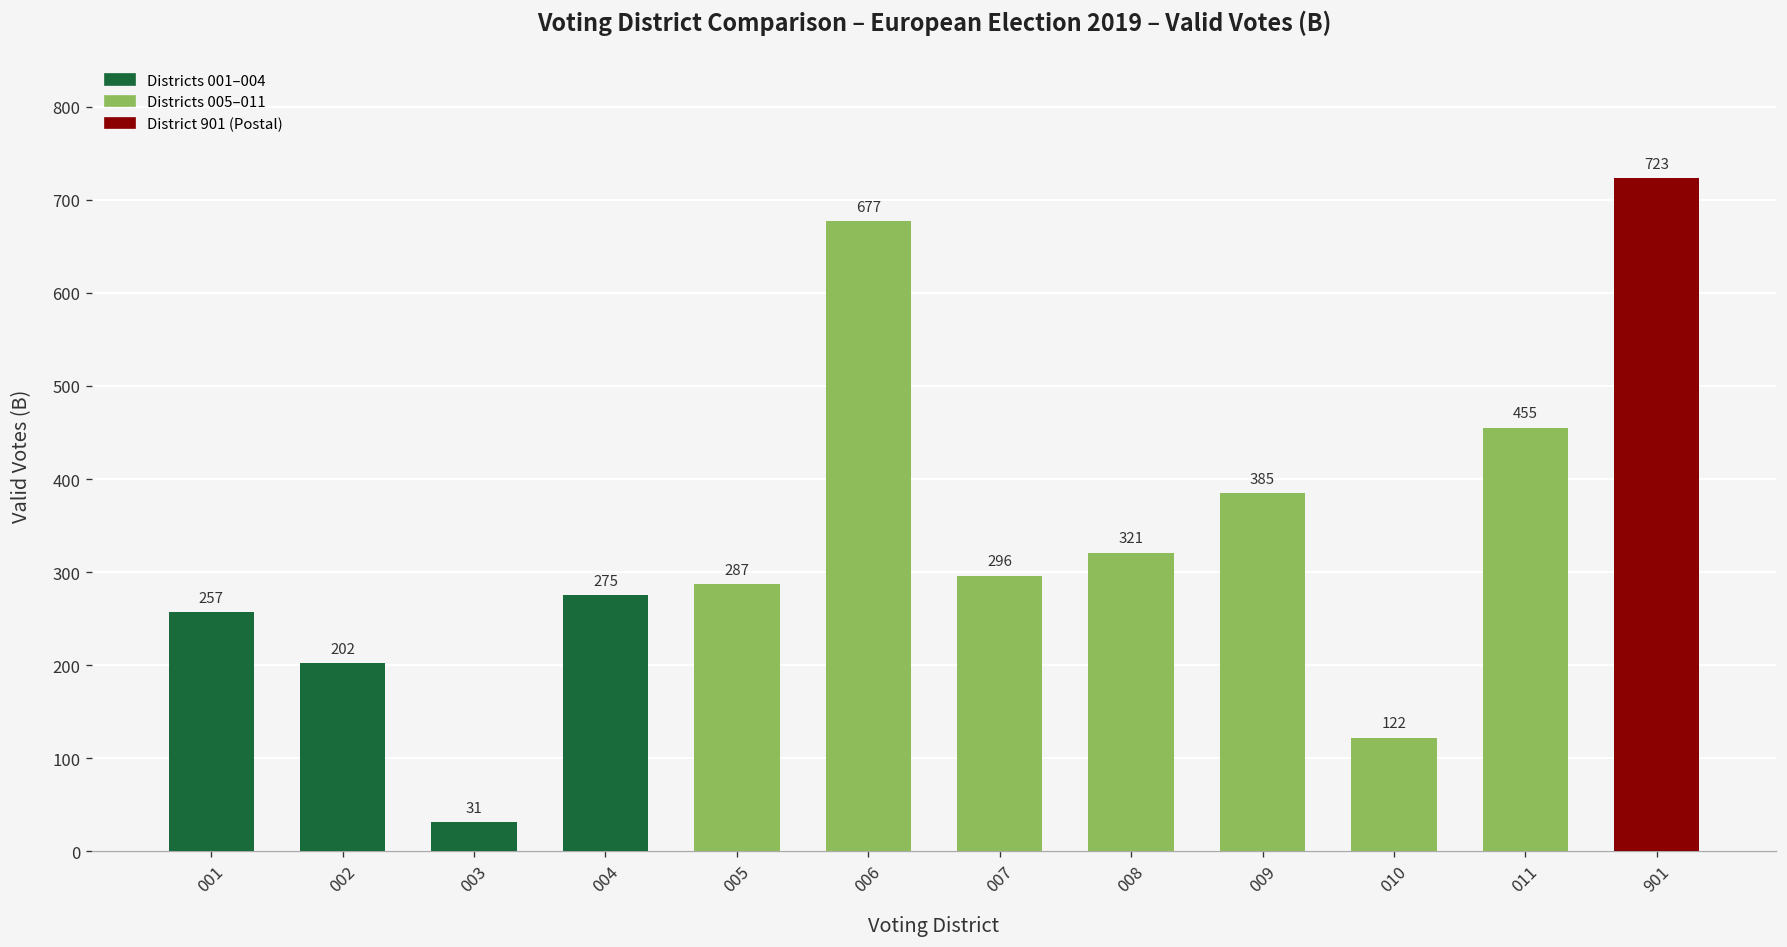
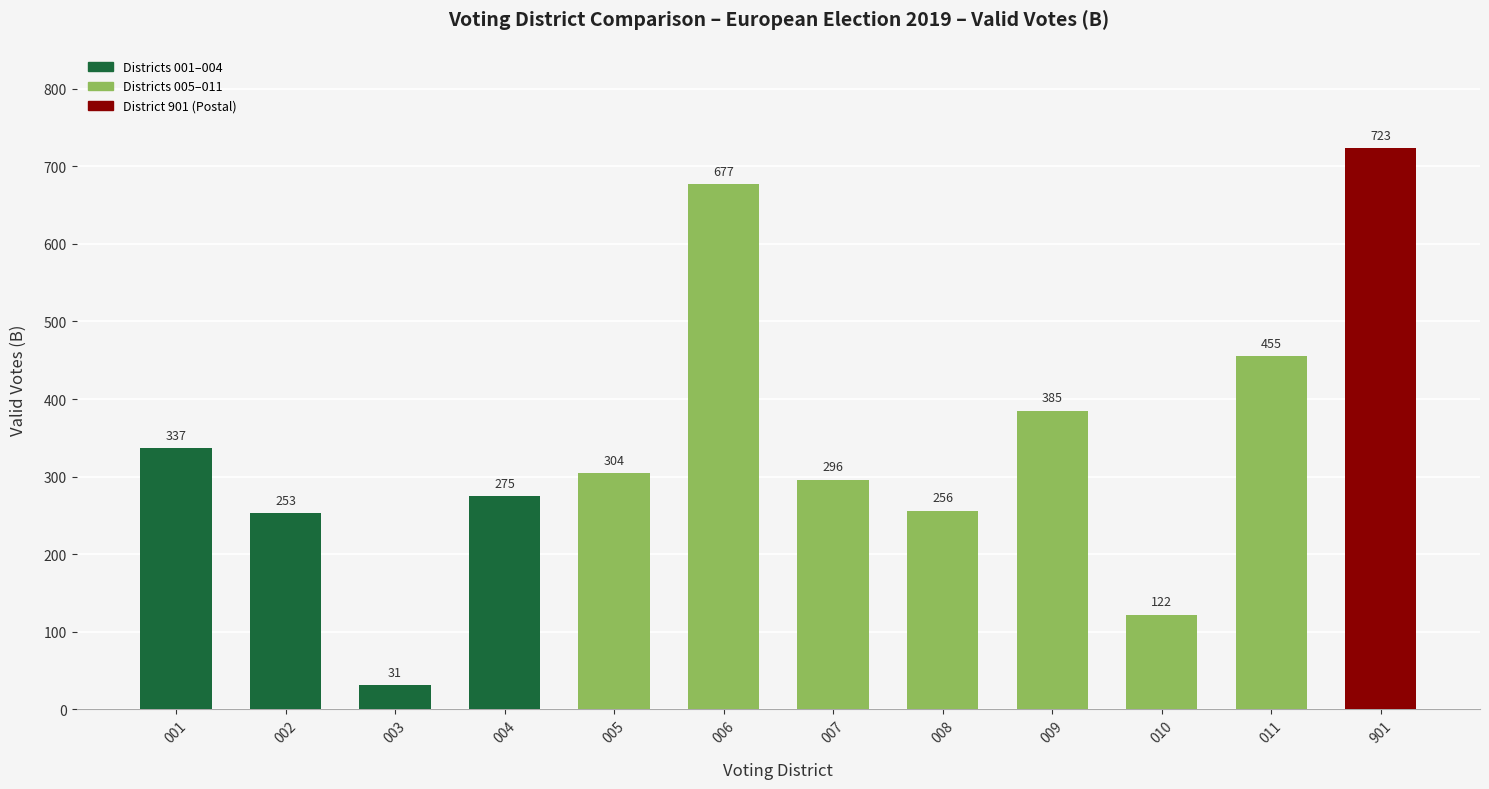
  {
-   "001": 257,
-   "002": 202,
+   "001": 337,
+   "002": 253,
    "003": 31,
    "004": 275,
-   "005": 287,
+   "005": 304,
    "006": 677,
    "007": 296,
-   "008": 321,
+   "008": 256,
    "009": 385,
    "010": 122,
    "011": 455,
    "901": 723
  }
